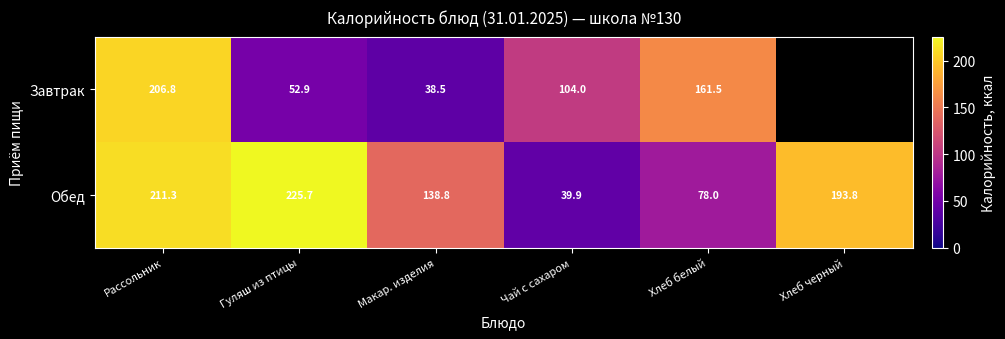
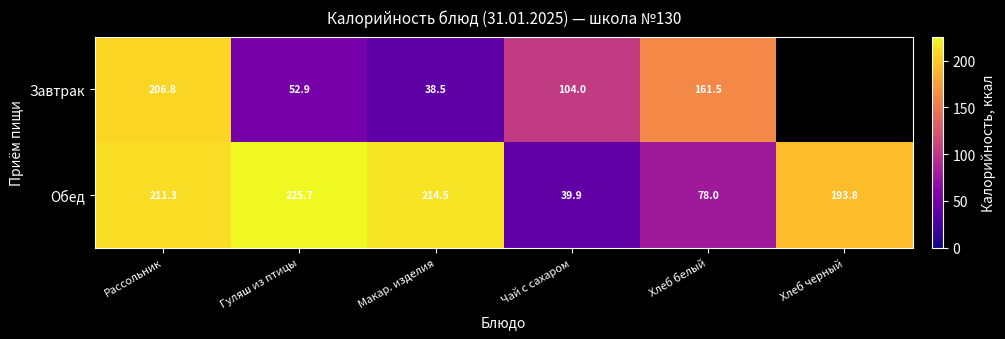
  {
    "Завтрак": {
      "Рассольник": 206.8,
      "Гуляш из птицы": 52.9,
      "Макар. изделия": 38.5,
      "Чай с сахаром": 104.0,
      "Хлеб белый": 161.5
    },
    "Обед": {
      "Рассольник": 211.3,
      "Гуляш из птицы": 225.7,
-     "Макар. изделия": 138.8,
+     "Макар. изделия": 214.5,
      "Чай с сахаром": 39.9,
      "Хлеб белый": 78.0,
      "Хлеб черный": 193.8
    }
  }
